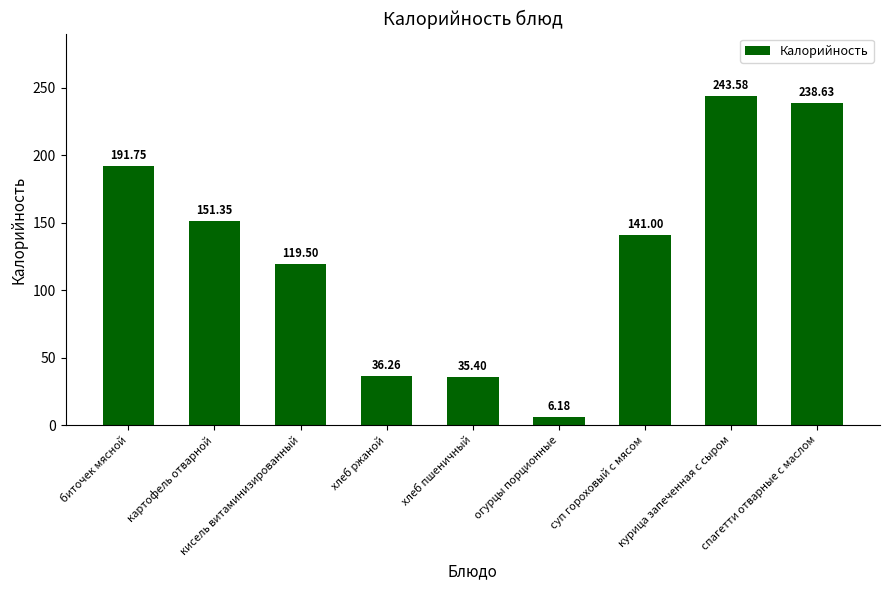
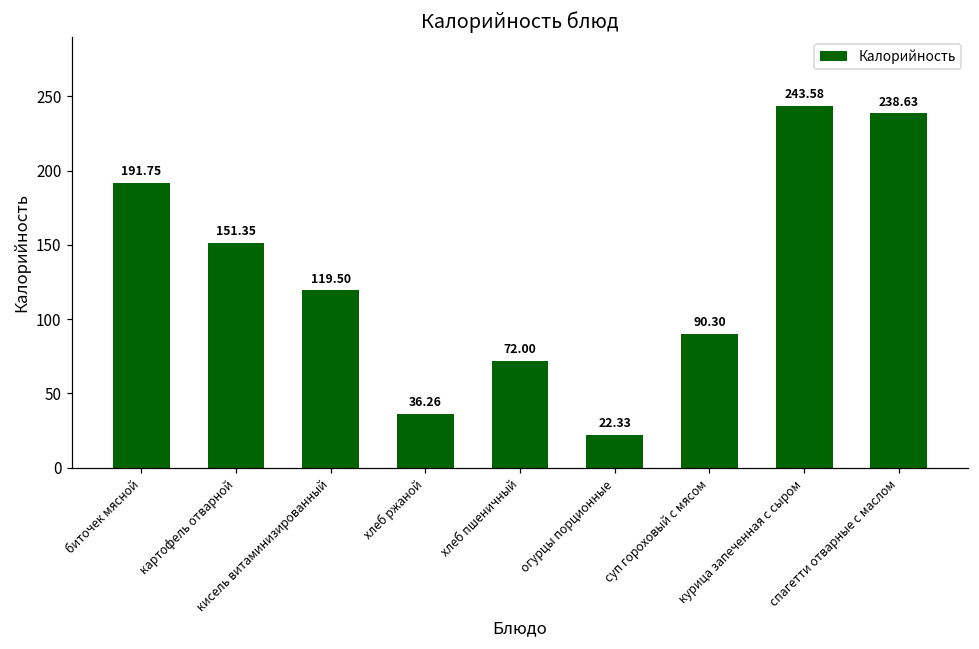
  {
    "биточек мясной": 191.75,
    "картофель отварной": 151.35,
    "кисель витаминизированный": 119.50,
    "хлеб ржаной": 36.26,
-   "хлеб пшеничный": 35.40,
-   "огурцы порционные": 6.18,
-   "суп гороховый с мясом": 141.00,
+   "хлеб пшеничный": 72.00,
+   "огурцы порционные": 22.33,
+   "суп гороховый с мясом": 90.30,
    "курица запеченная с сыром": 243.58,
    "спагетти отварные с маслом": 238.63
  }
